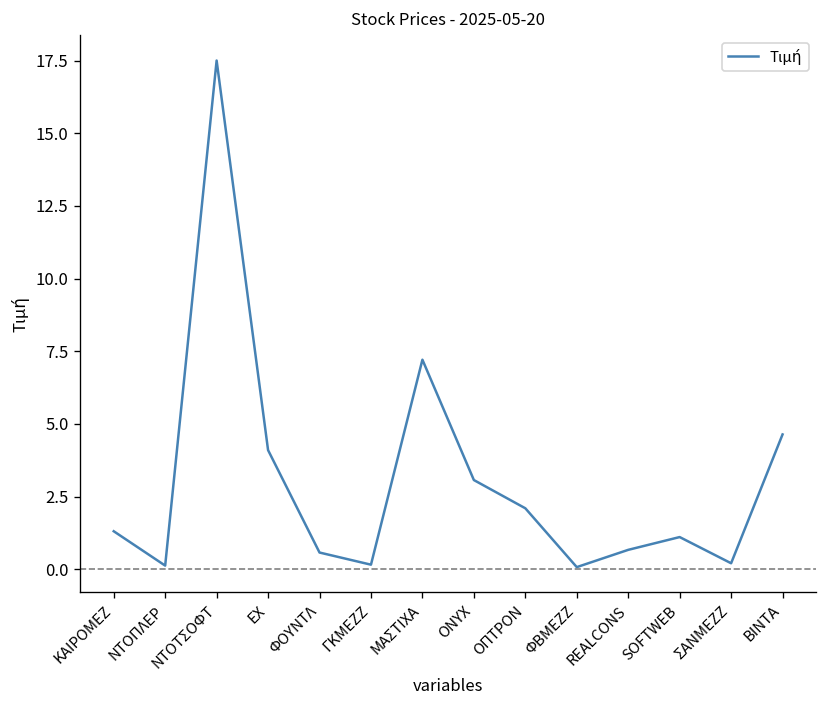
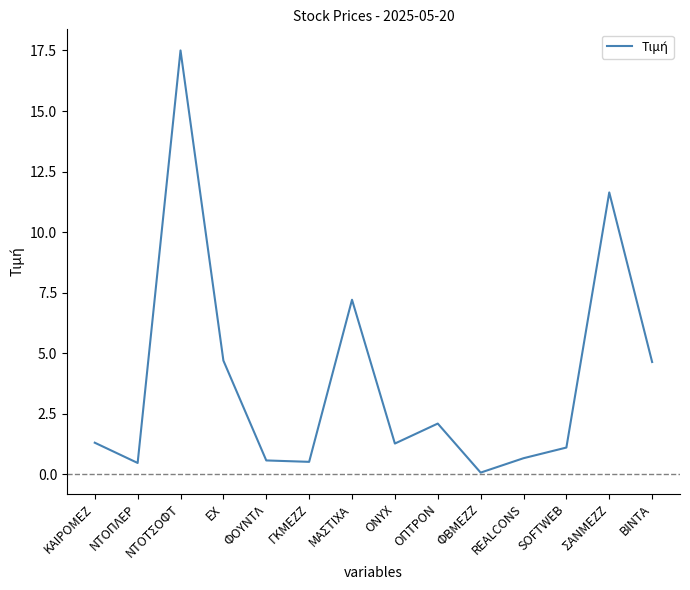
  {
    "ΚΑΙΡΟΜΕΖ": 1.3,
-   "ΝΤΟΠΛΕΡ": 0.1,
+   "ΝΤΟΠΛΕΡ": 0.5,
    "ΝΤΟΤΣΟΦΤ": 17.5,
-   "ΕΧ": 4.1,
+   "ΕΧ": 4.7,
    "ΦΟΥΝΤΛ": 0.6,
-   "ΓΚΜΕΖΖ": 0.2,
+   "ΓΚΜΕΖΖ": 0.5,
    "ΜΑΣΤΙΧΑ": 7.2,
-   "ONYX": 3.1,
+   "ONYX": 1.3,
    "ΟΠΤΡΟΝ": 2.1,
    "ΦΒΜΕΖΖ": 0.1,
    "REALCONS": 0.7,
    "SOFTWEB": 1.1,
-   "ΣΑΝΜΕΖΖ": 0.2,
+   "ΣΑΝΜΕΖΖ": 11.6,
    "ΒΙΝΤΑ": 4.6
  }
